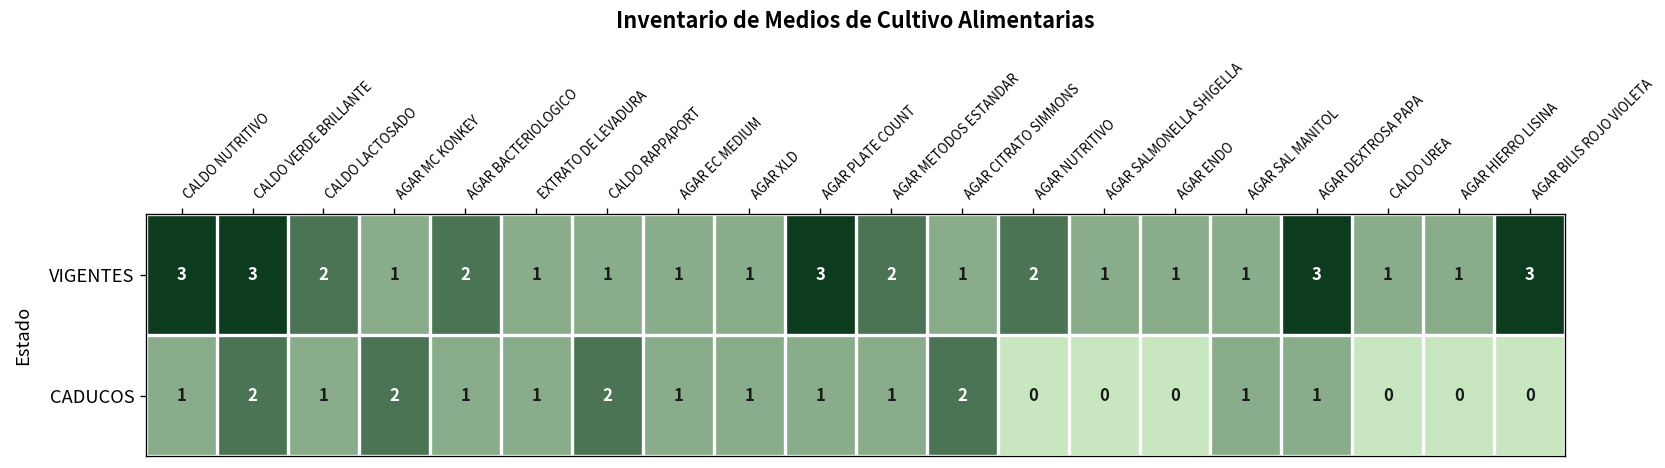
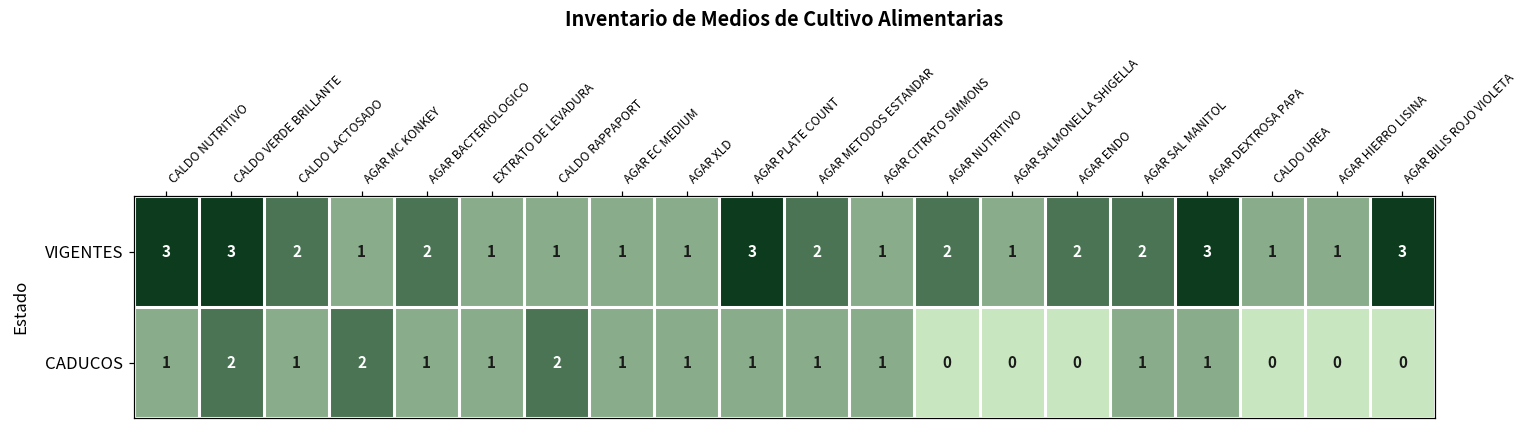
  {
    "VIGENTES": {
      "CALDO NUTRITIVO": 3,
      "CALDO VERDE BRILLANTE": 3,
      "CALDO LACTOSADO": 2,
      "AGAR MC KONKEY": 1,
      "AGAR BACTERIOLOGICO": 2,
      "EXTRATO DE LEVADURA": 1,
      "CALDO RAPPAPORT": 1,
      "AGAR EC MEDIUM": 1,
      "AGAR XLD": 1,
      "AGAR PLATE COUNT": 3,
      "AGAR METODOS ESTANDAR": 2,
      "AGAR CITRATO SIMMONS": 1,
      "AGAR NUTRITIVO": 2,
      "AGAR SALMONELLA SHIGELLA": 1,
-     "AGAR ENDO": 1,
-     "AGAR SAL MANITOL": 1,
+     "AGAR ENDO": 2,
+     "AGAR SAL MANITOL": 2,
      "AGAR DEXTROSA PAPA": 3,
      "CALDO UREA": 1,
      "AGAR HIERRO LISINA": 1,
      "AGAR BILIS ROJO VIOLETA": 3
    },
    "CADUCOS": {
      "CALDO NUTRITIVO": 1,
      "CALDO VERDE BRILLANTE": 2,
      "CALDO LACTOSADO": 1,
      "AGAR MC KONKEY": 2,
      "AGAR BACTERIOLOGICO": 1,
      "EXTRATO DE LEVADURA": 1,
      "CALDO RAPPAPORT": 2,
      "AGAR EC MEDIUM": 1,
      "AGAR XLD": 1,
      "AGAR PLATE COUNT": 1,
      "AGAR METODOS ESTANDAR": 1,
-     "AGAR CITRATO SIMMONS": 2,
+     "AGAR CITRATO SIMMONS": 1,
      "AGAR NUTRITIVO": 0,
      "AGAR SALMONELLA SHIGELLA": 0,
      "AGAR ENDO": 0,
      "AGAR SAL MANITOL": 1,
      "AGAR DEXTROSA PAPA": 1,
      "CALDO UREA": 0,
      "AGAR HIERRO LISINA": 0,
      "AGAR BILIS ROJO VIOLETA": 0
    }
  }
